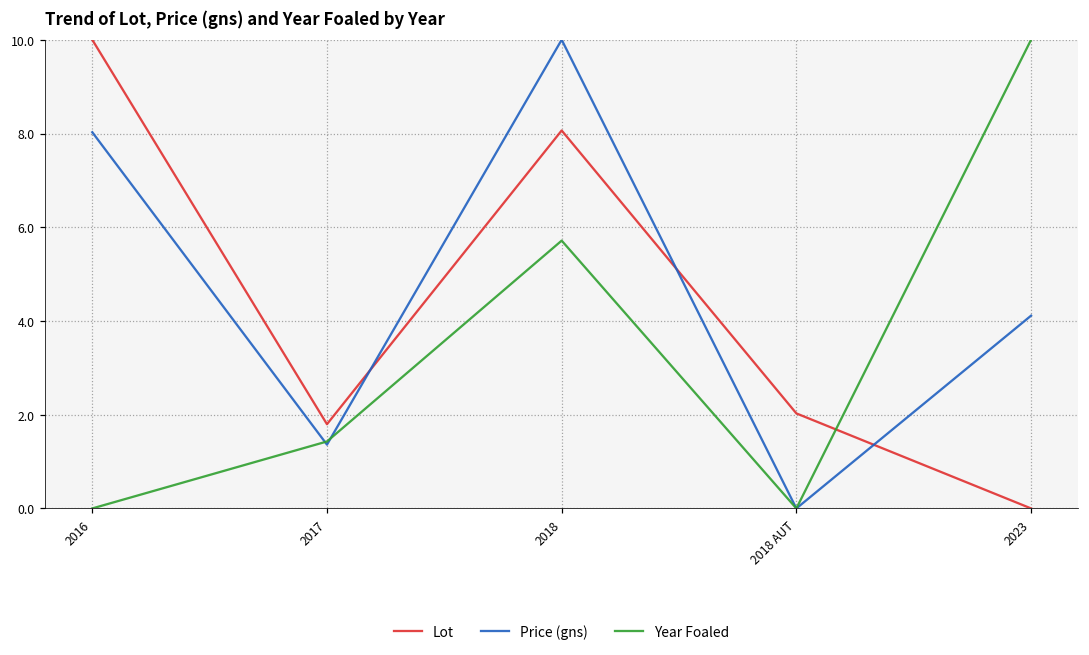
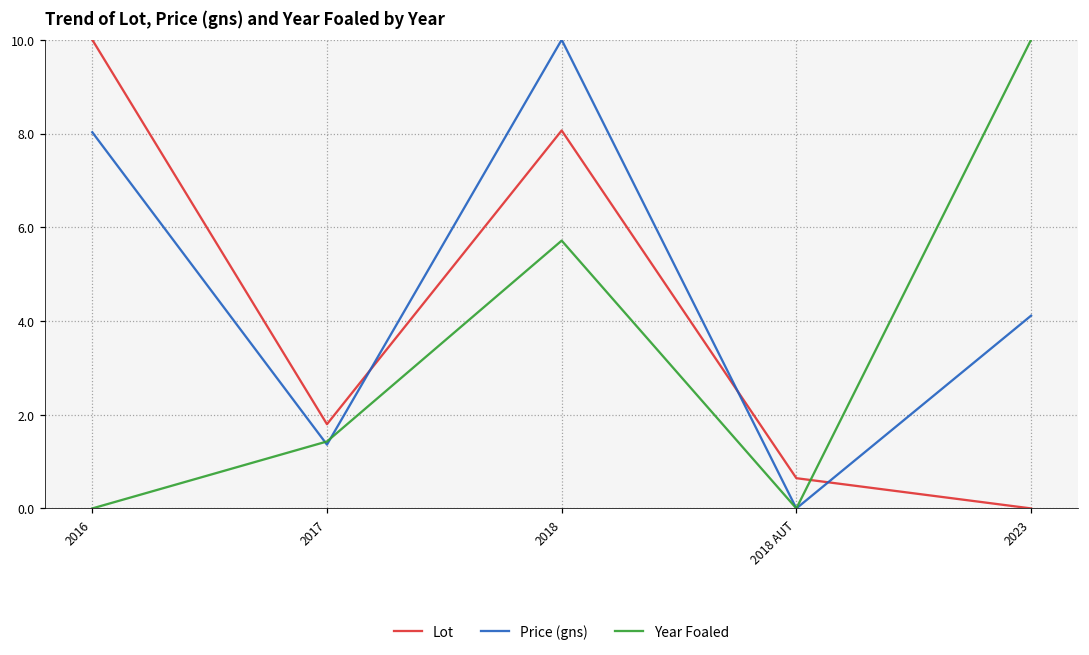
  {
    "Lot": {
      "2016": 10.0,
      "2017": 1.8,
      "2018": 8.1,
-     "2018 AUT": 2.0,
+     "2018 AUT": 0.6,
      "2023": 0.0
    },
    "Price (gns)": {
      "2016": 8.0,
      "2017": 1.4,
      "2018": 10.0,
      "2023": 4.1
    },
    "Year Foaled": {
      "2016": 0.0,
      "2017": 1.4,
      "2018": 5.7,
      "2023": 10.0
    }
  }
